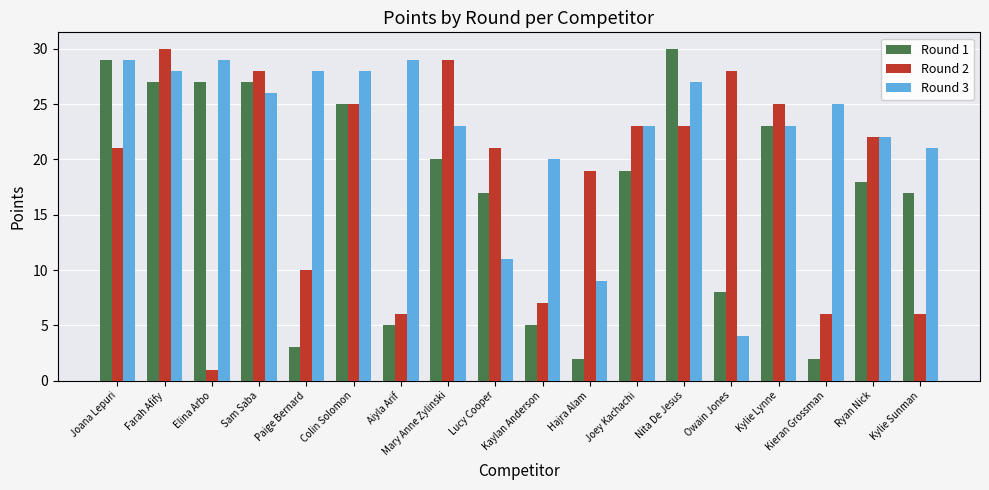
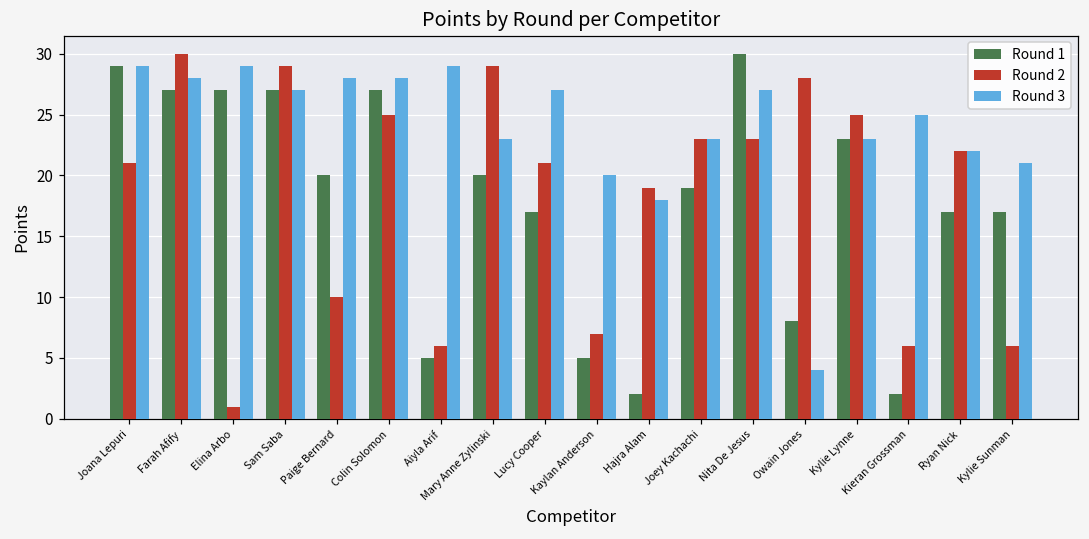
  {
    "Round 1": {
      "Joana Lepuri": 29,
      "Farah Afify": 27,
      "Elina Arbo": 27,
      "Sam Saba": 27,
-     "Paige Bernard": 3,
-     "Colin Solomon": 25,
+     "Paige Bernard": 20,
+     "Colin Solomon": 27,
      "Aiyla Arif": 5,
      "Mary Anne Zylinski": 20,
      "Lucy Cooper": 17,
      "Kaylan Anderson": 5,
      "Hajra Alam": 2,
      "Joey Kachachi": 19,
      "Nita De Jesus": 30,
      "Owain Jones": 8,
      "Kylie Lynne": 23,
      "Kieran Grossman": 2,
-     "Ryan Nick": 18,
+     "Ryan Nick": 17,
      "Kylie Sunman": 17
    },
    "Round 2": {
      "Joana Lepuri": 21,
      "Farah Afify": 30,
      "Elina Arbo": 1,
-     "Sam Saba": 28,
+     "Sam Saba": 29,
      "Paige Bernard": 10,
      "Colin Solomon": 25,
      "Aiyla Arif": 6,
      "Mary Anne Zylinski": 29,
      "Lucy Cooper": 21,
      "Kaylan Anderson": 7,
      "Hajra Alam": 19,
      "Joey Kachachi": 23,
      "Nita De Jesus": 23,
      "Owain Jones": 28,
      "Kylie Lynne": 25,
      "Kieran Grossman": 6,
      "Ryan Nick": 22,
      "Kylie Sunman": 6
    },
    "Round 3": {
      "Joana Lepuri": 29,
      "Farah Afify": 28,
      "Elina Arbo": 29,
-     "Sam Saba": 26,
+     "Sam Saba": 27,
      "Paige Bernard": 28,
      "Colin Solomon": 28,
      "Aiyla Arif": 29,
      "Mary Anne Zylinski": 23,
-     "Lucy Cooper": 11,
+     "Lucy Cooper": 27,
      "Kaylan Anderson": 20,
-     "Hajra Alam": 9,
+     "Hajra Alam": 18,
      "Joey Kachachi": 23,
      "Nita De Jesus": 27,
      "Owain Jones": 4,
      "Kylie Lynne": 23,
      "Kieran Grossman": 25,
      "Ryan Nick": 22,
      "Kylie Sunman": 21
    }
  }
